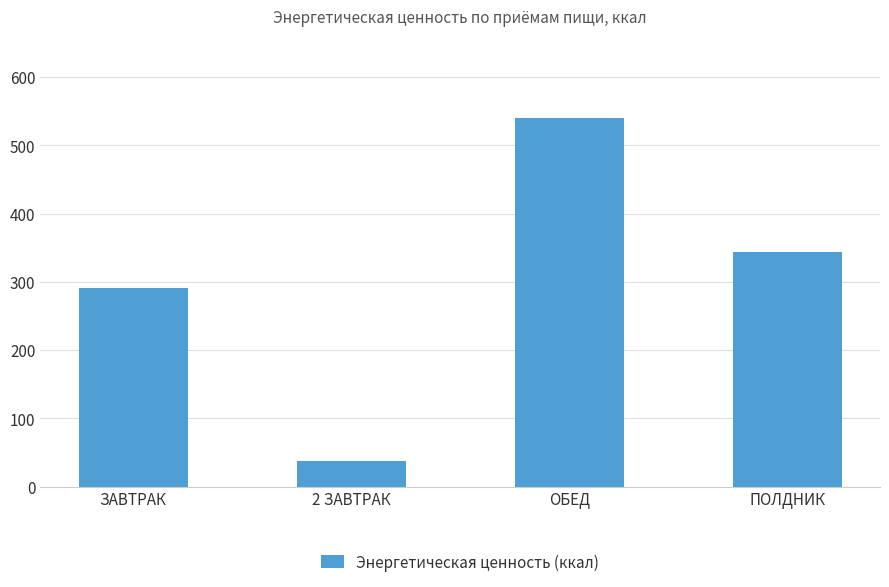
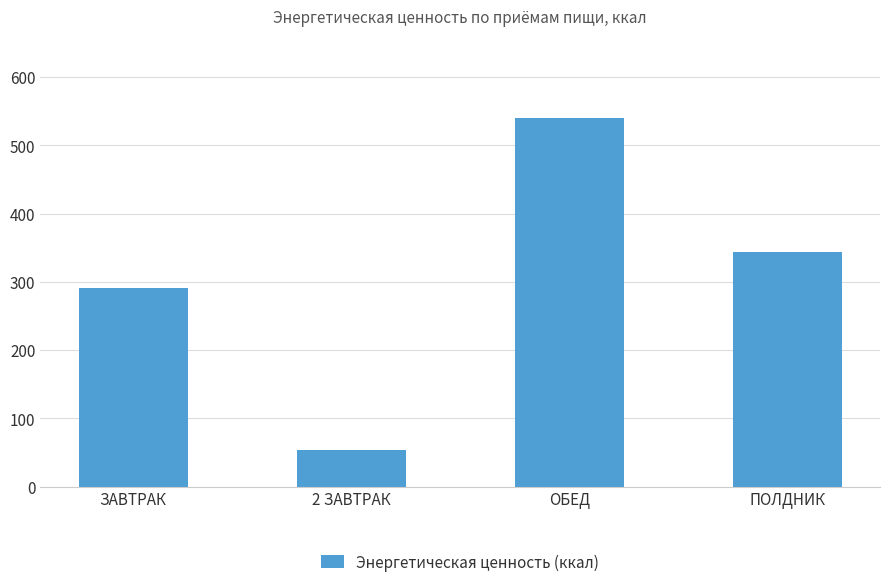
  {
    "ЗАВТРАК": 290,
-   "2 ЗАВТРАК": 40,
+   "2 ЗАВТРАК": 50,
    "ОБЕД": 540,
    "ПОЛДНИК": 340
  }
